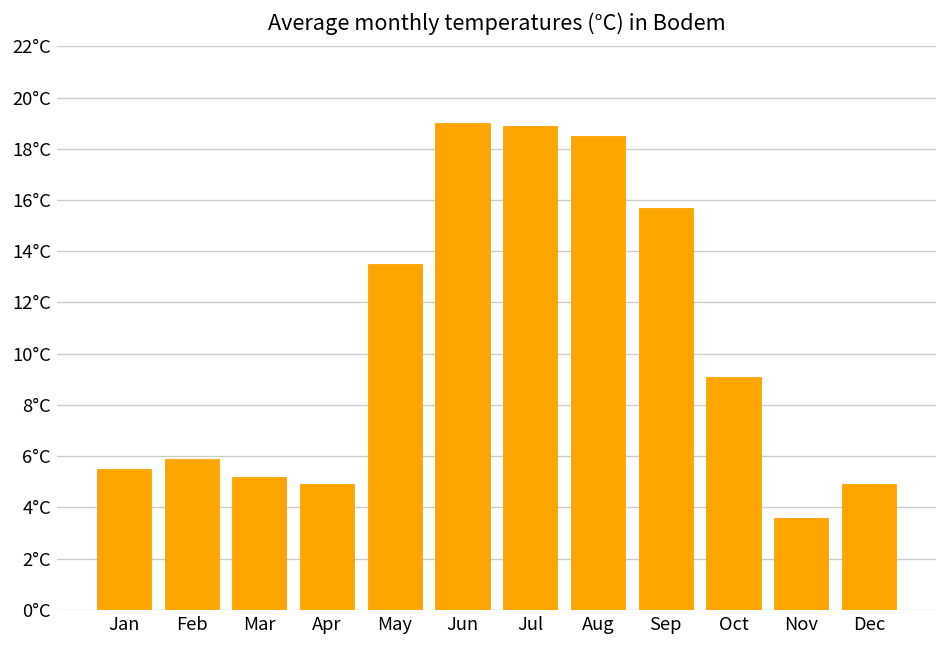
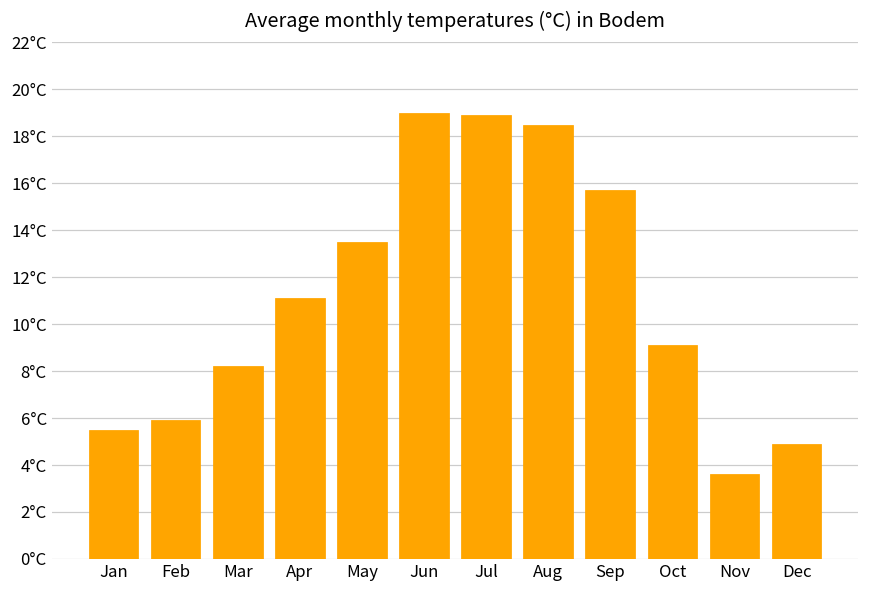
  {
    "Jan": "5.5°C",
    "Feb": "5.9°C",
-   "Mar": "5.2°C",
-   "Apr": "4.9°C",
+   "Mar": "8.2°C",
+   "Apr": "11.1°C",
    "May": "13.5°C",
    "Jun": "19.0°C",
    "Jul": "18.9°C",
    "Aug": "18.5°C",
    "Sep": "15.7°C",
    "Oct": "9.1°C",
    "Nov": "3.6°C",
    "Dec": "4.9°C"
  }
